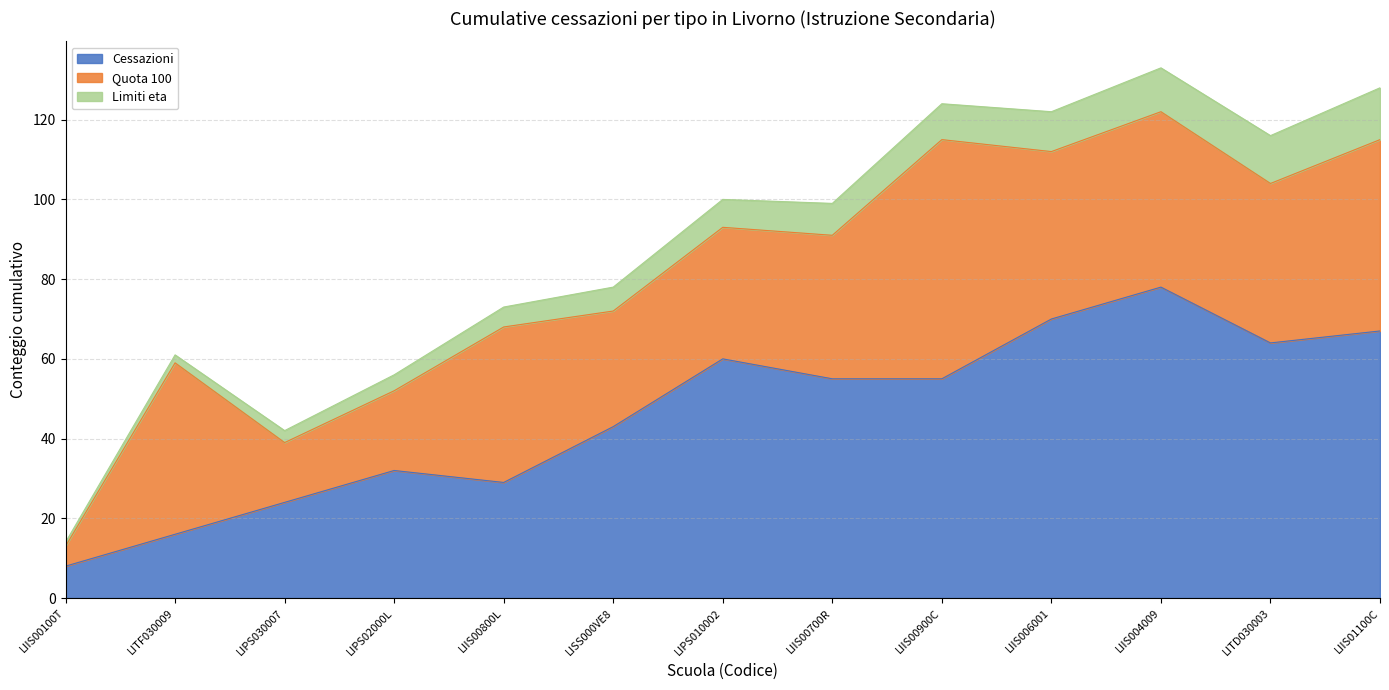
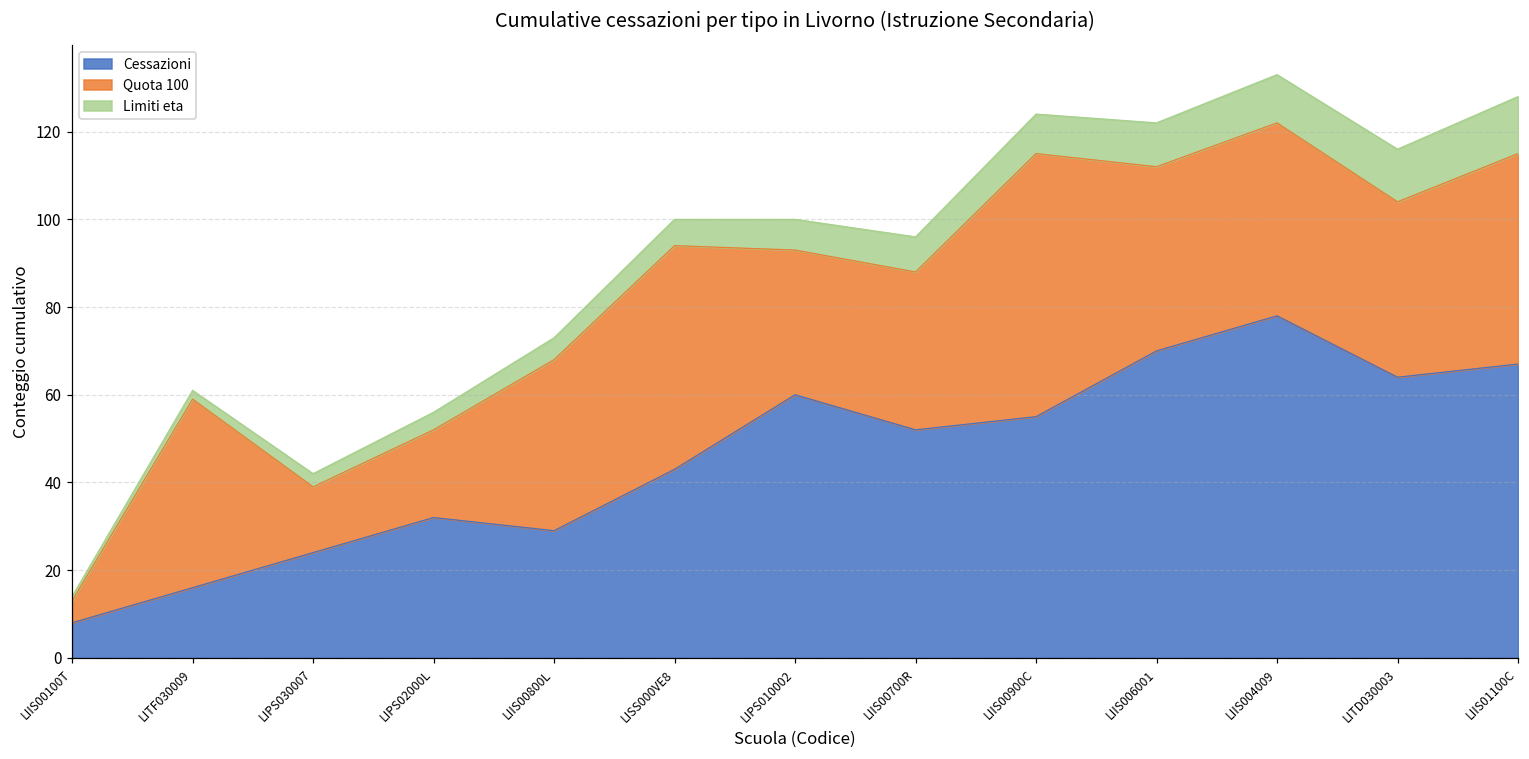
  {
    "Cessazioni": {
      "LIIS00100T": 8,
      "LITF030009": 16,
      "LIPS030007": 24,
      "LIPS02000L": 32,
      "LIIS00800L": 29,
      "LISS000VE8": 43,
      "LIPS010002": 60,
-     "LIIS00700R": 55,
+     "LIIS00700R": 52,
      "LIIS00900C": 55,
      "LIIS006001": 70,
      "LIIS004009": 78,
      "LITD030003": 64,
      "LIIS01100C": 67
    },
    "Quota 100": {
      "LIIS00100T": 5,
      "LITF030009": 43,
      "LIPS030007": 15,
      "LIPS02000L": 20,
      "LIIS00800L": 39,
-     "LISS000VE8": 29,
+     "LISS000VE8": 51,
      "LIPS010002": 33,
      "LIIS00700R": 36,
      "LIIS00900C": 60,
      "LIIS006001": 42,
      "LIIS004009": 44,
      "LITD030003": 40,
      "LIIS01100C": 48
    },
    "Limiti eta": {
      "LIIS00100T": 1,
      "LITF030009": 2,
      "LIPS030007": 3,
      "LIPS02000L": 4,
      "LIIS00800L": 5,
      "LISS000VE8": 6,
      "LIPS010002": 7,
      "LIIS00700R": 8,
      "LIIS00900C": 9,
      "LIIS006001": 10,
      "LIIS004009": 11,
      "LITD030003": 12,
      "LIIS01100C": 13
    }
  }
